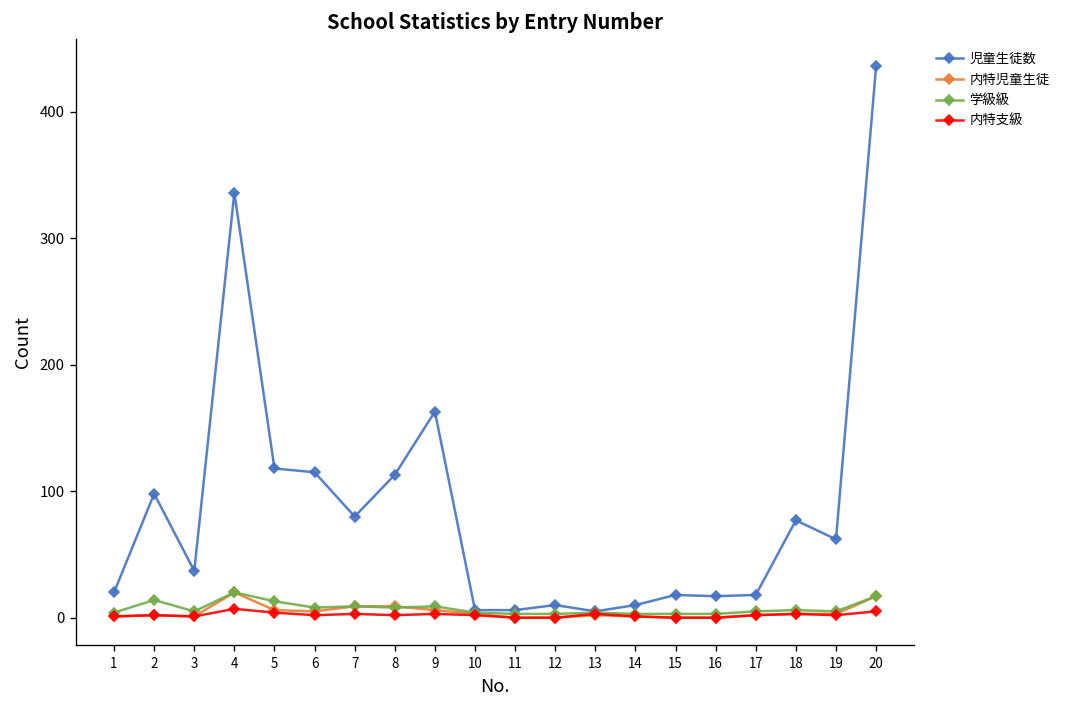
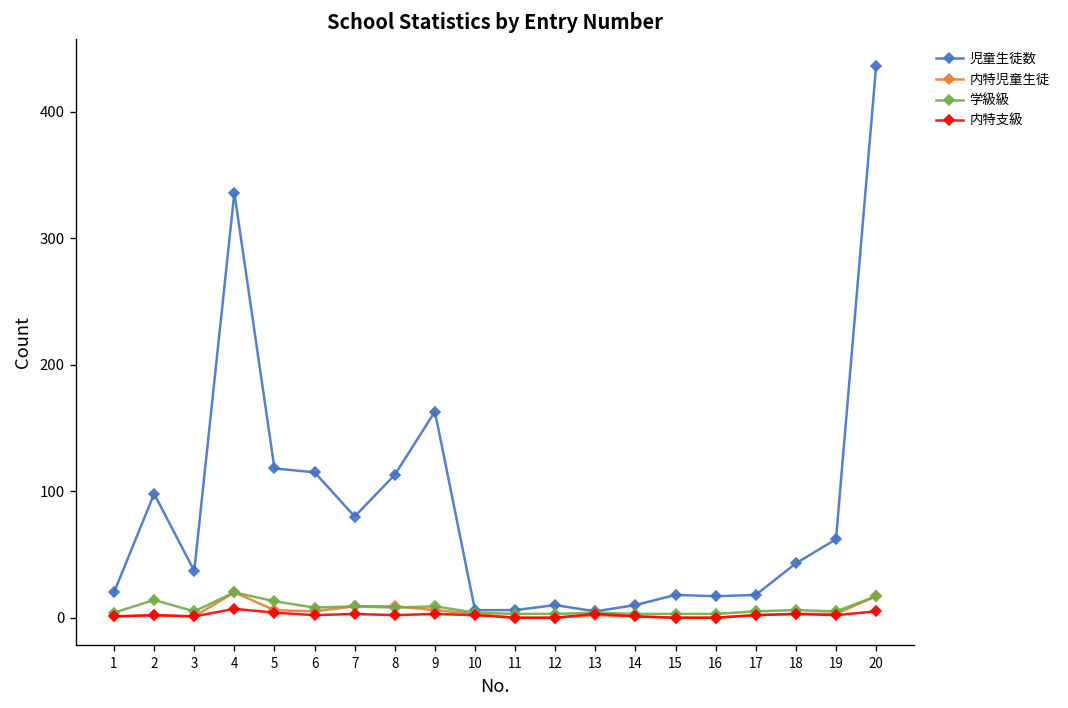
  {
    "児童生徒数": {
      "1": 20,
      "2": 98,
      "3": 37,
      "4": 336,
      "5": 118,
      "6": 115,
      "7": 80,
      "8": 113,
      "9": 163,
      "11": 6,
      "12": 10,
      "14": 10,
      "15": 18,
      "16": 17,
      "17": 18,
-     "18": 77,
+     "18": 43,
      "19": 62,
      "20": 436
    },
    "内特児童生徒": {
      "6": 5,
      "9": 6
    },
    "学級級": {
      "1": 4,
      "2": 14,
      "3": 5,
      "5": 13,
      "6": 8,
      "9": 9,
      "11": 3,
      "12": 3,
      "15": 3,
      "16": 3,
      "17": 5,
      "18": 6
    },
    "内特支級": {
      "4": 7,
      "6": 2,
      "7": 3,
      "8": 2,
      "9": 3,
      "20": 5
    }
  }
